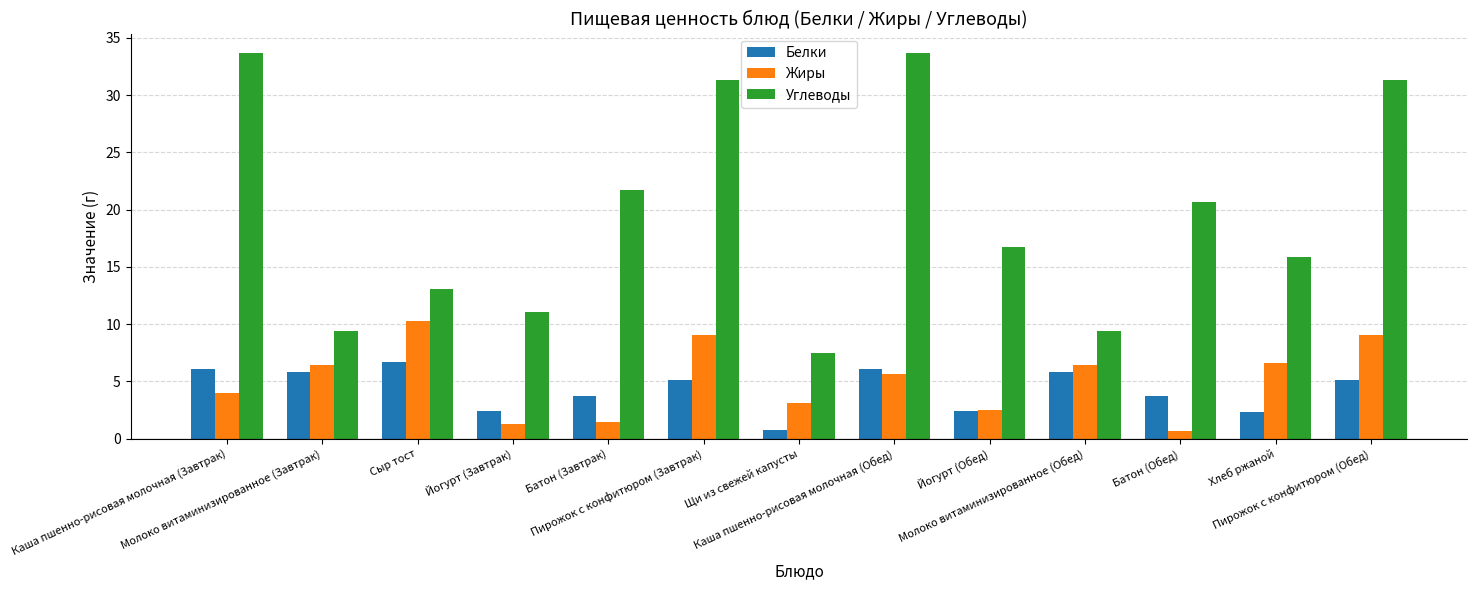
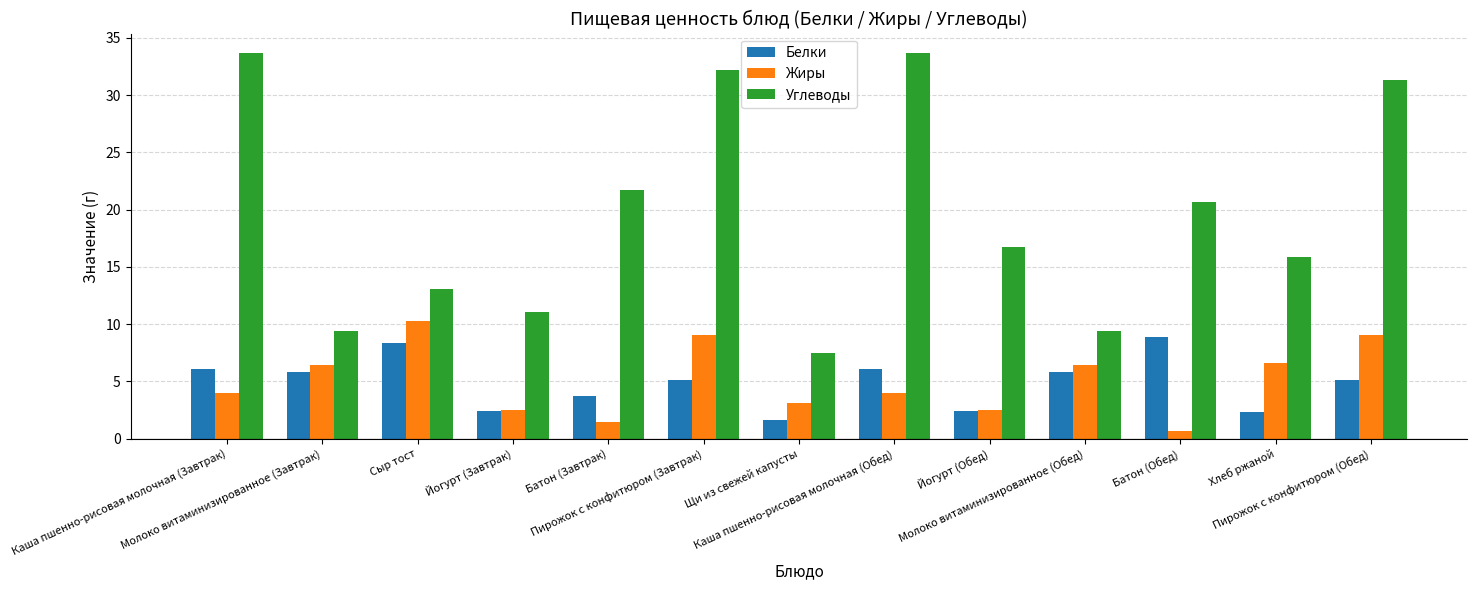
  {
    "Белки": {
      "Каша пшенно-рисовая молочная (Завтрак)": 6.1,
      "Молоко витаминизированное (Завтрак)": 5.8,
-     "Сыр тост": 6.7,
+     "Сыр тост": 8.4,
      "Йогурт (Завтрак)": 2.4,
      "Батон (Завтрак)": 3.8,
      "Пирожок с конфитюром (Завтрак)": 5.1,
-     "Щи из свежей капусты": 0.8,
+     "Щи из свежей капусты": 1.6,
      "Каша пшенно-рисовая молочная (Обед)": 6.1,
      "Йогурт (Обед)": 2.4,
      "Молоко витаминизированное (Обед)": 5.8,
-     "Батон (Обед)": 3.8,
+     "Батон (Обед)": 8.9,
      "Хлеб ржаной": 2.3,
      "Пирожок с конфитюром (Обед)": 5.1
    },
    "Жиры": {
      "Каша пшенно-рисовая молочная (Завтрак)": 4.0,
      "Молоко витаминизированное (Завтрак)": 6.4,
      "Сыр тост": 10.3,
-     "Йогурт (Завтрак)": 1.3,
+     "Йогурт (Завтрак)": 2.5,
      "Батон (Завтрак)": 1.5,
      "Пирожок с конфитюром (Завтрак)": 9.1,
      "Щи из свежей капусты": 3.1,
-     "Каша пшенно-рисовая молочная (Обед)": 5.7,
+     "Каша пшенно-рисовая молочная (Обед)": 4.0,
      "Йогурт (Обед)": 2.5,
      "Молоко витаминизированное (Обед)": 6.4,
      "Батон (Обед)": 0.7,
      "Хлеб ржаной": 6.6,
      "Пирожок с конфитюром (Обед)": 9.1
    },
    "Углеводы": {
      "Каша пшенно-рисовая молочная (Завтрак)": 33.7,
      "Молоко витаминизированное (Завтрак)": 9.4,
      "Сыр тост": 13.1,
      "Йогурт (Завтрак)": 11.1,
      "Батон (Завтрак)": 21.7,
-     "Пирожок с конфитюром (Завтрак)": 31.3,
+     "Пирожок с конфитюром (Завтрак)": 32.2,
      "Щи из свежей капусты": 7.5,
      "Каша пшенно-рисовая молочная (Обед)": 33.7,
      "Йогурт (Обед)": 16.7,
      "Молоко витаминизированное (Обед)": 9.4,
      "Батон (Обед)": 20.7,
      "Хлеб ржаной": 15.8,
      "Пирожок с конфитюром (Обед)": 31.3
    }
  }
